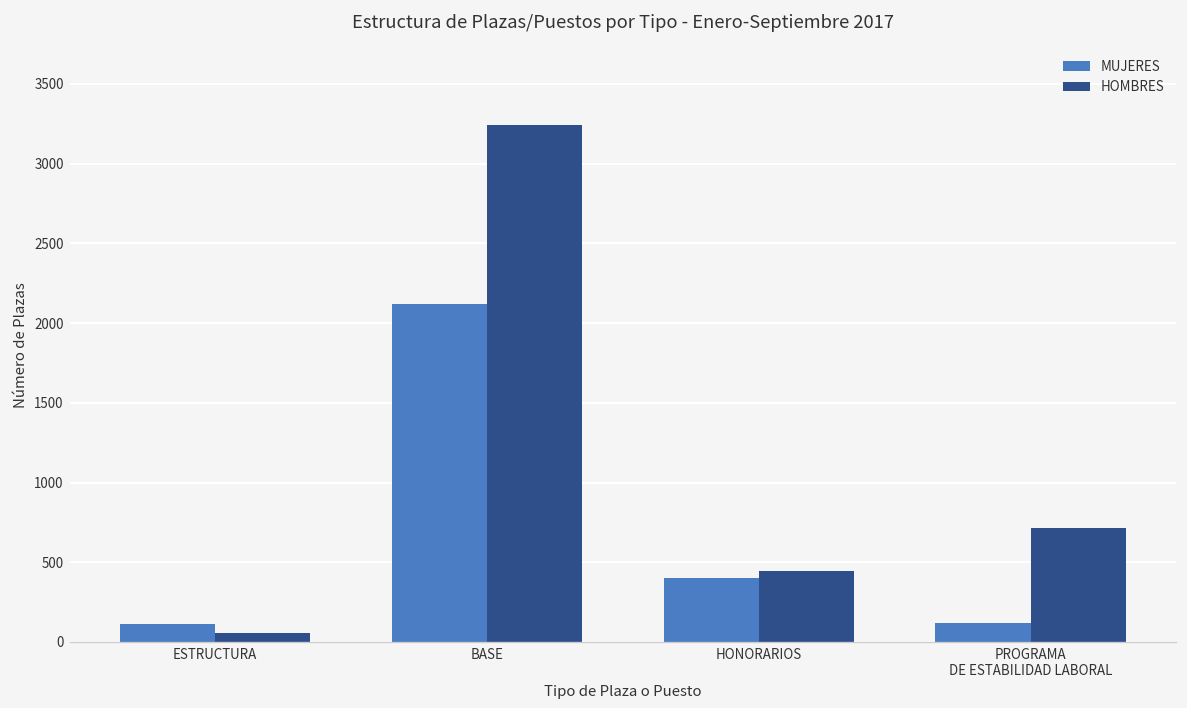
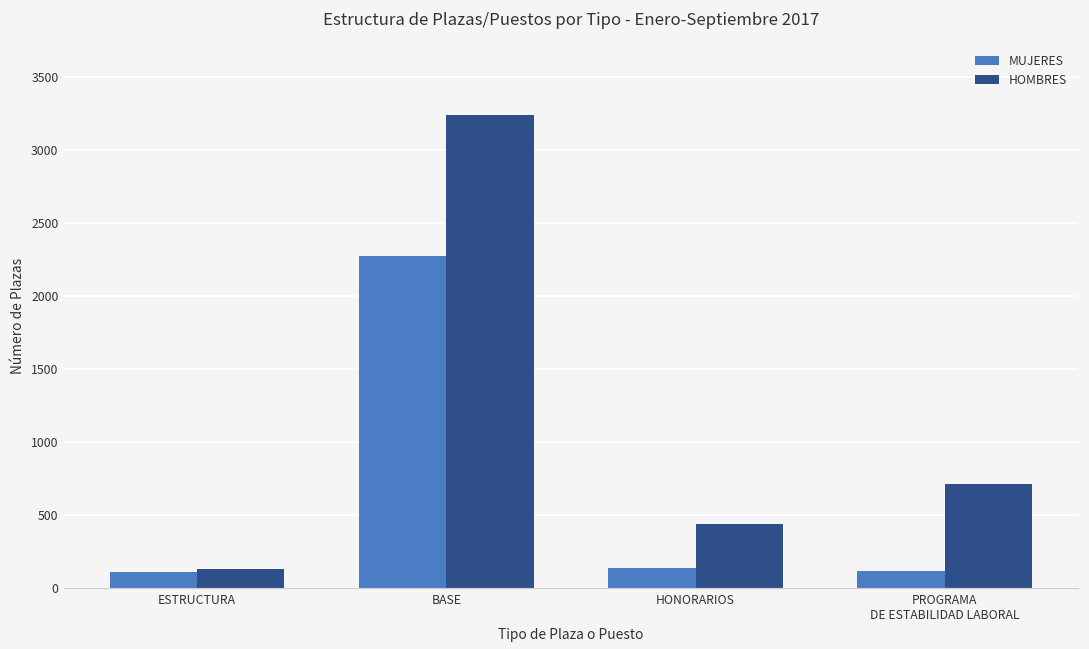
  {
    "MUJERES": {
      "ESTRUCTURA": 110,
-     "BASE": 2120,
-     "HONORARIOS": 400,
+     "BASE": 2280,
+     "HONORARIOS": 140,
      "PROGRAMA DE ESTABILIDAD LABORAL": 120
    },
    "HOMBRES": {
-     "ESTRUCTURA": 60,
+     "ESTRUCTURA": 130,
      "BASE": 3240,
      "HONORARIOS": 440,
      "PROGRAMA DE ESTABILIDAD LABORAL": 710
    }
  }
